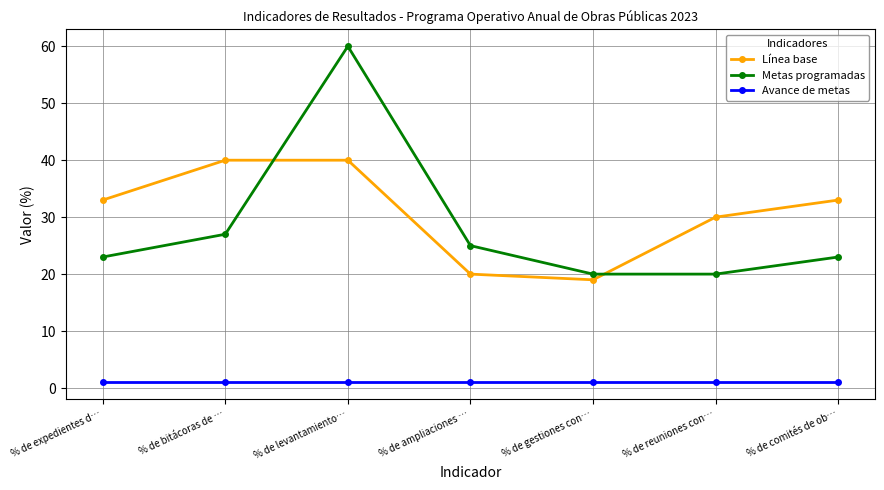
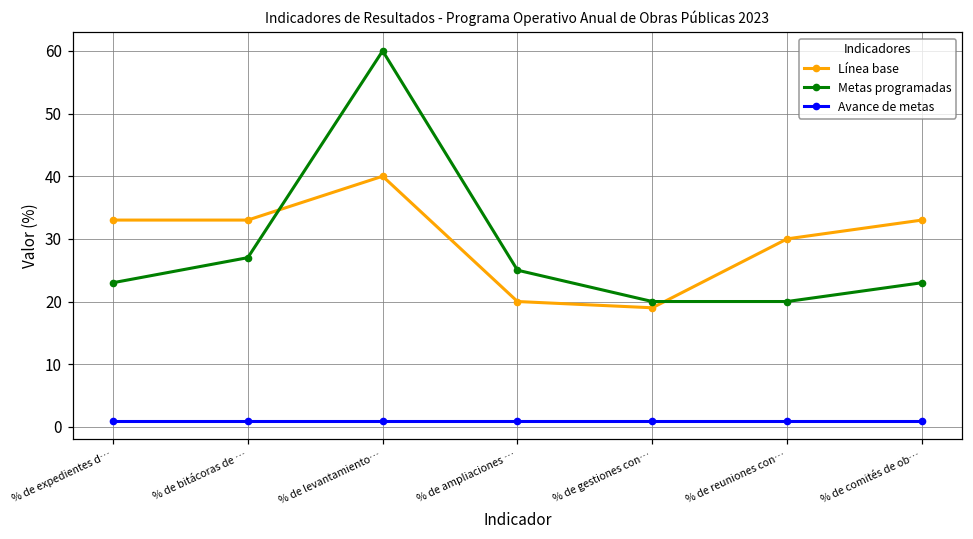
  {
    "Línea base": {
      "% de expedientes d…": 33,
-     "% de bitácoras de …": 40,
+     "% de bitácoras de …": 33,
      "% de levantamiento…": 40,
      "% de ampliaciones …": 20,
      "% de gestiones con…": 19,
      "% de reuniones con…": 30,
      "% de comités de ob…": 33
    },
    "Metas programadas": {
      "% de expedientes d…": 23,
      "% de bitácoras de …": 27,
      "% de levantamiento…": 60,
      "% de ampliaciones …": 25,
      "% de gestiones con…": 20,
      "% de reuniones con…": 20,
      "% de comités de ob…": 23
    },
    "Avance de metas": {
      "% de expedientes d…": 1,
      "% de bitácoras de …": 1,
      "% de levantamiento…": 1,
      "% de ampliaciones …": 1,
      "% de gestiones con…": 1,
      "% de reuniones con…": 1,
      "% de comités de ob…": 1
    }
  }
